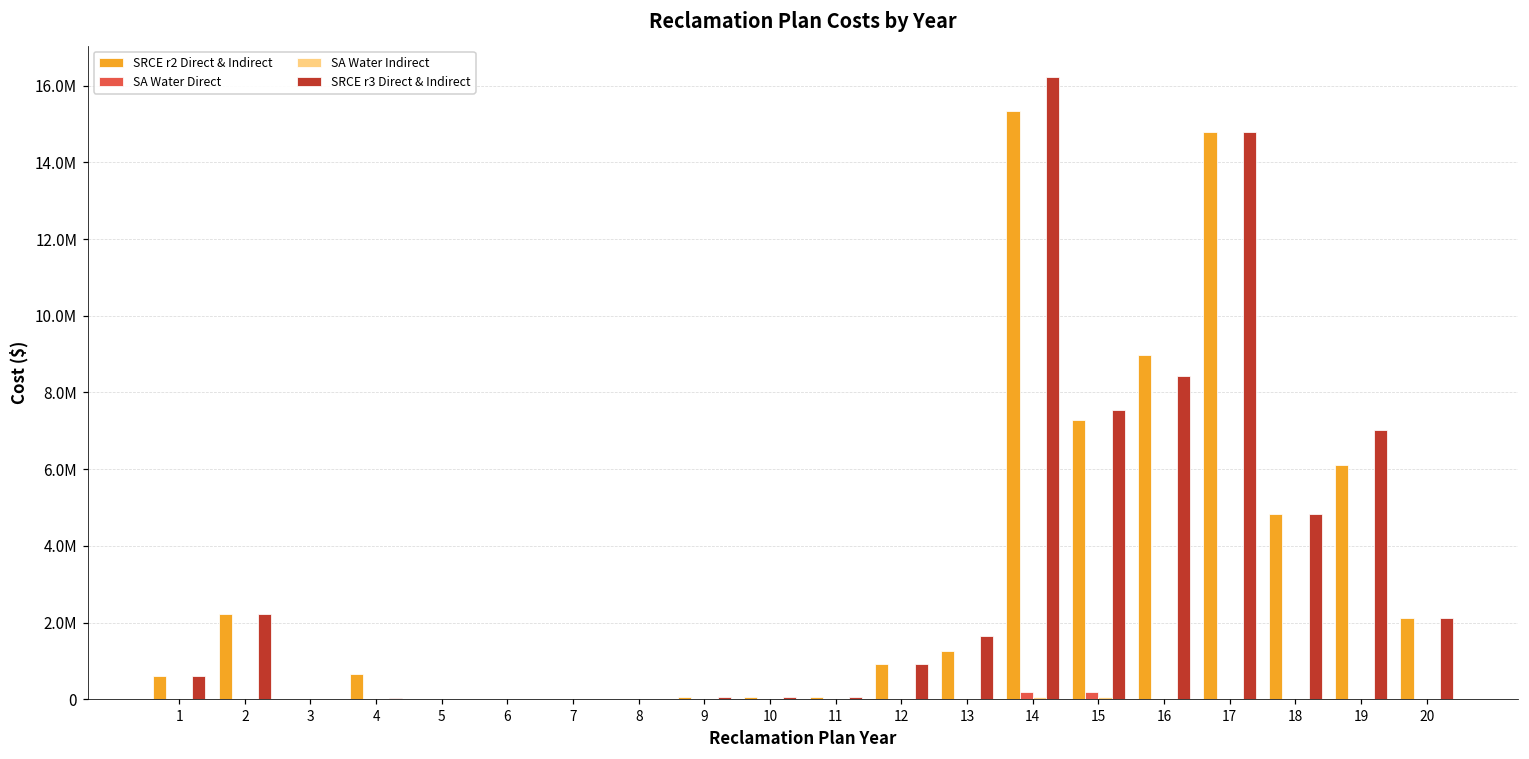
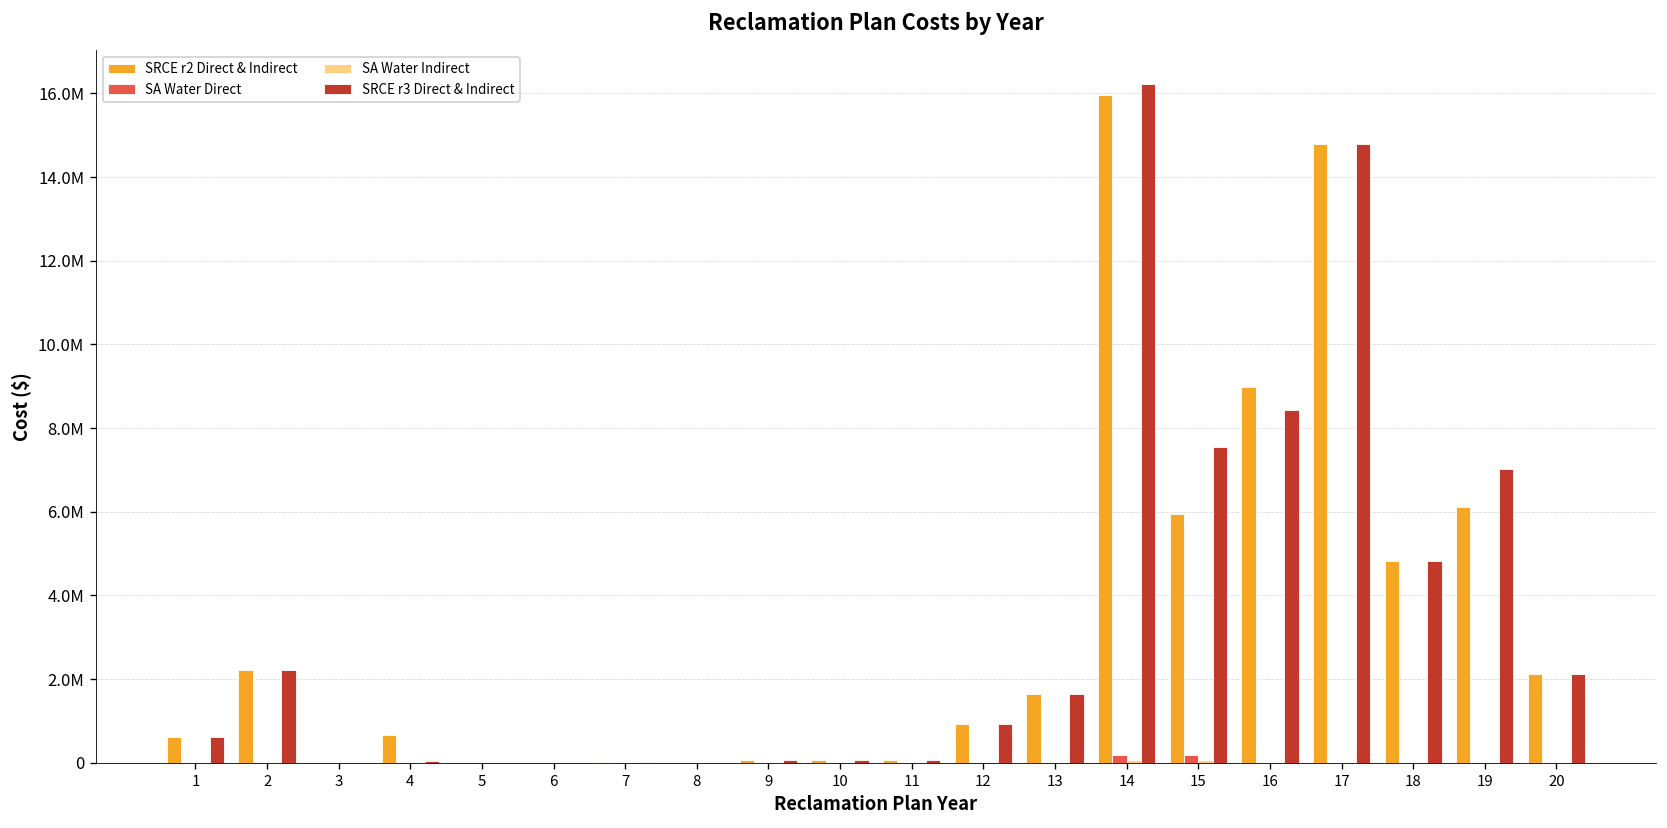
  {
    "SRCE r2 Direct & Indirect": {
      "1": 600000,
      "2": 2200000,
      "3": 0,
      "4": 700000,
      "5": 0,
      "6": 0,
      "8": 0,
      "12": 900000,
-     "13": 1300000,
-     "14": 15300000,
-     "15": 7300000,
+     "13": 1600000,
+     "14": 16000000,
+     "15": 5900000,
      "16": 9000000,
      "17": 14800000,
      "18": 4800000,
      "19": 6100000,
      "20": 2100000
    },
    "SA Water Indirect": {
      "1": 0,
      "2": 0,
      "3": 0,
      "4": 0,
      "5": 0,
      "6": 0,
      "7": 0,
      "8": 0,
      "9": 0,
      "10": 0,
      "11": 0,
      "12": 0,
      "13": 0,
      "16": 0,
      "17": 0,
      "18": 0,
      "19": 0,
      "20": 0
    }
  }
